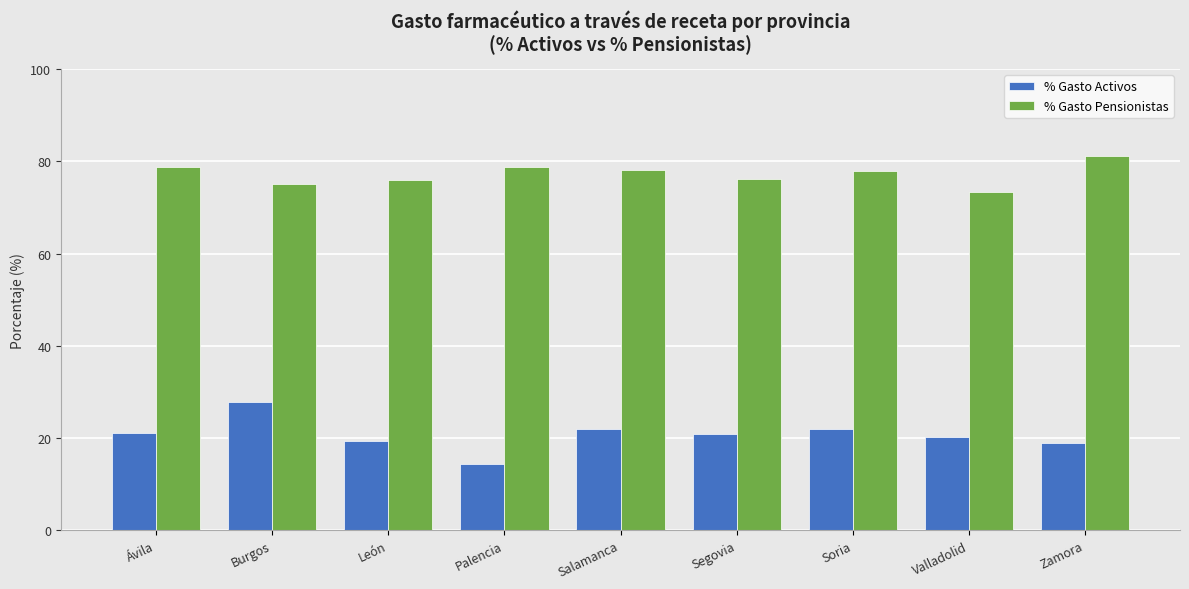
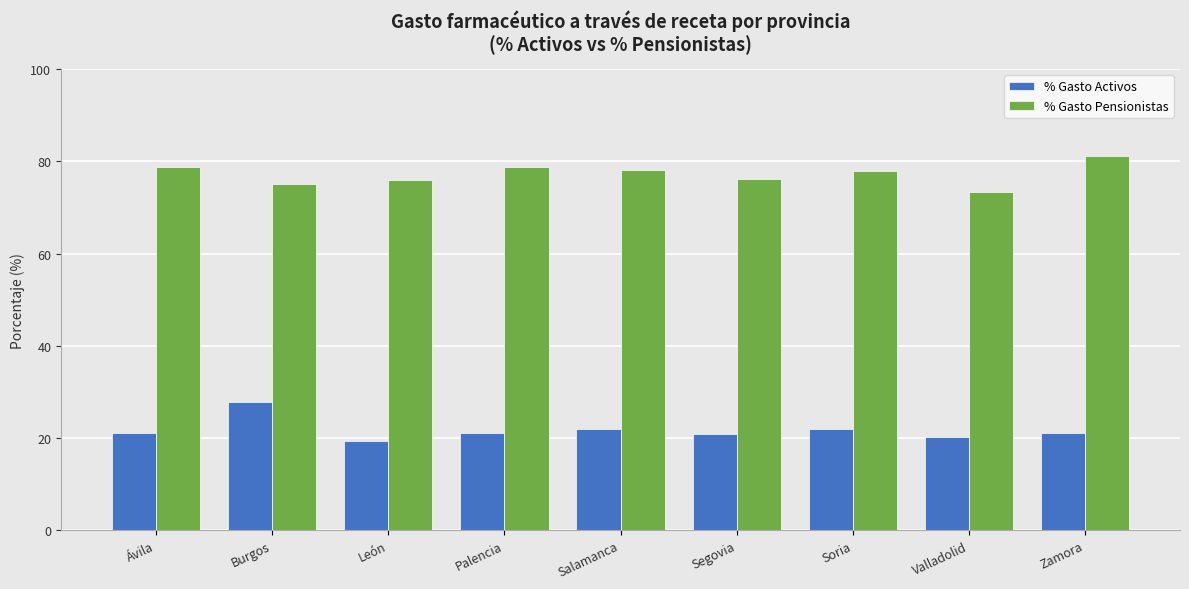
  {
    "% Gasto Activos": {
      "Ávila": 21,
      "Burgos": 28,
      "León": 19,
-     "Palencia": 14,
+     "Palencia": 21,
      "Salamanca": 22,
      "Segovia": 21,
      "Soria": 22,
      "Valladolid": 20,
-     "Zamora": 19
+     "Zamora": 21
    },
    "% Gasto Pensionistas": {
      "Ávila": 79,
      "Burgos": 75,
      "León": 76,
      "Palencia": 79,
      "Salamanca": 78,
      "Segovia": 76,
      "Soria": 78,
      "Valladolid": 73,
      "Zamora": 81
    }
  }
